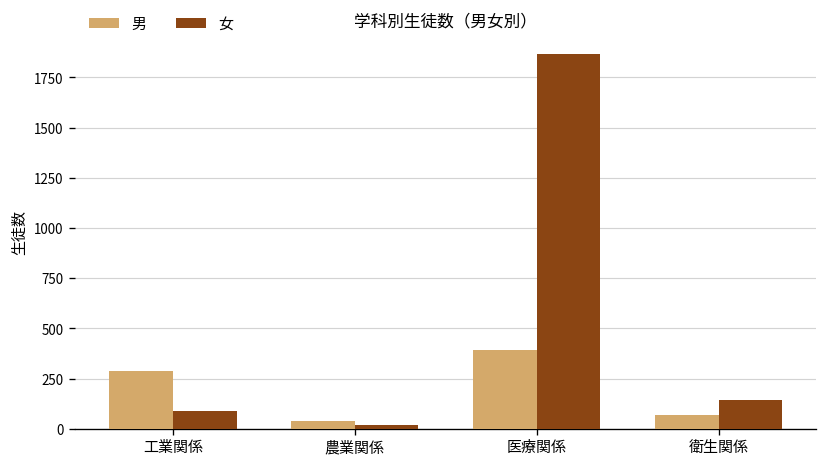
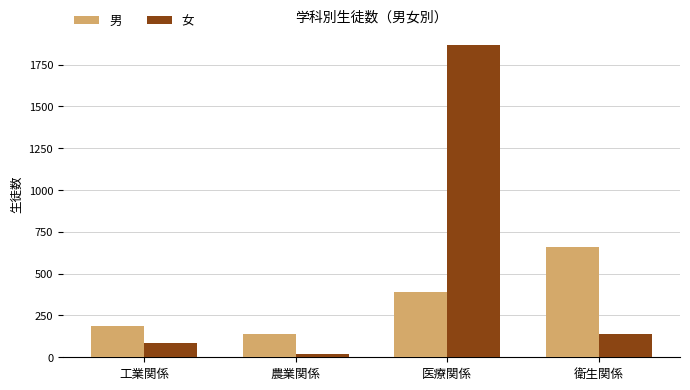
  {
    "男": {
-     "工業関係": 290,
-     "農業関係": 40,
+     "工業関係": 190,
+     "農業関係": 140,
      "医療関係": 390,
-     "衛生関係": 70
+     "衛生関係": 660
    },
    "女": {
      "工業関係": 90,
      "農業関係": 20,
      "医療関係": 1870,
      "衛生関係": 140
    }
  }
